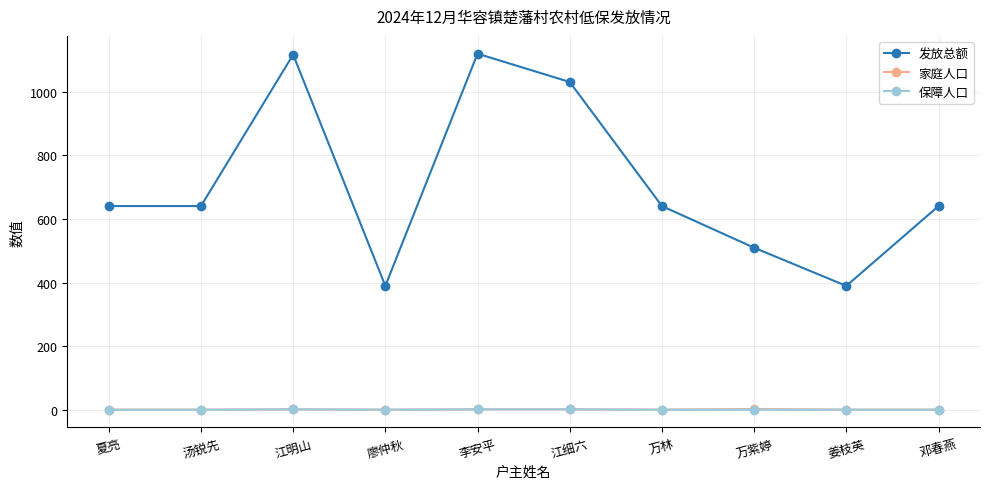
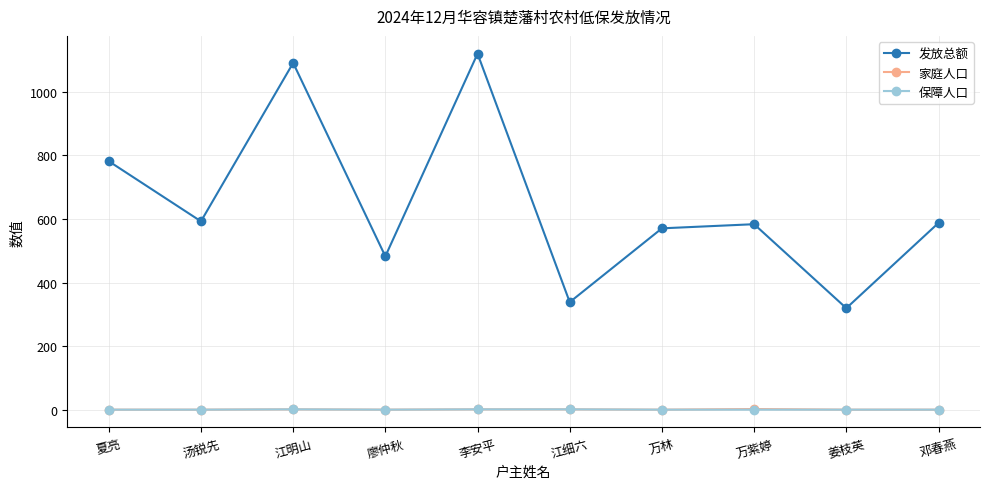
  {
    "发放总额": {
-     "夏亮": 640,
-     "汤锐先": 640,
-     "江明山": 1120,
-     "廖仲秋": 390,
+     "夏亮": 780,
+     "汤锐先": 590,
+     "江明山": 1090,
+     "廖仲秋": 480,
      "李安平": 1120,
-     "江细六": 1030,
-     "万林": 640,
-     "万紫婷": 510,
-     "姜枝英": 390,
-     "邓春燕": 640
+     "江细六": 340,
+     "万林": 570,
+     "万紫婷": 580,
+     "姜枝英": 320,
+     "邓春燕": 590
    }
  }
